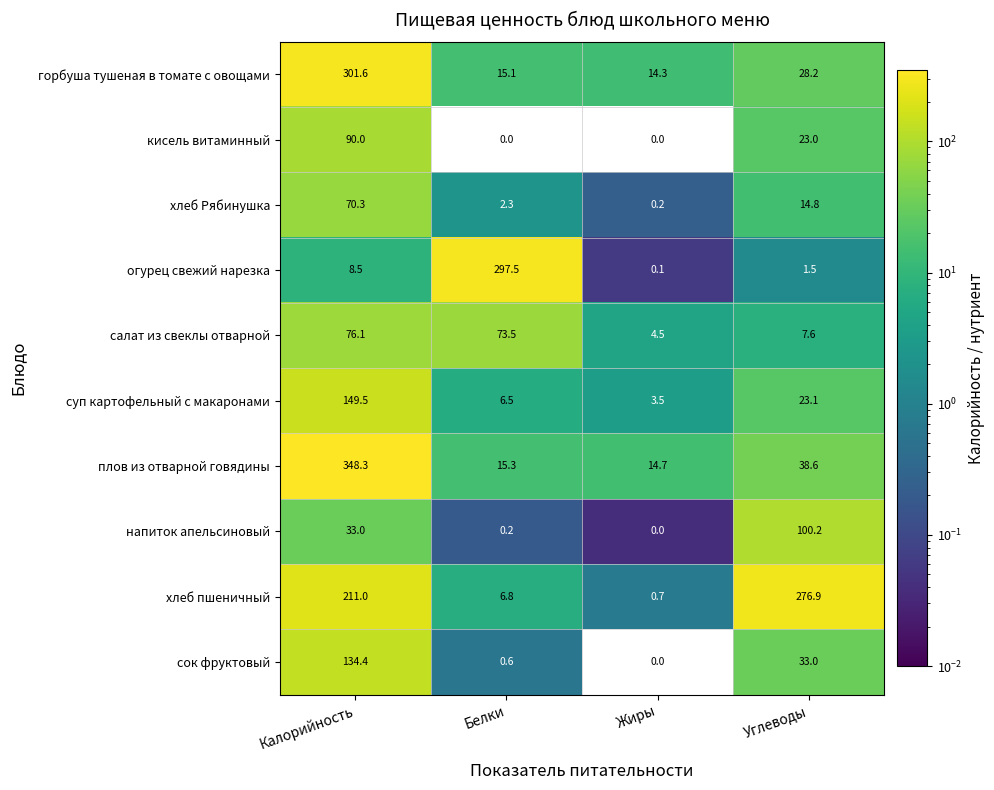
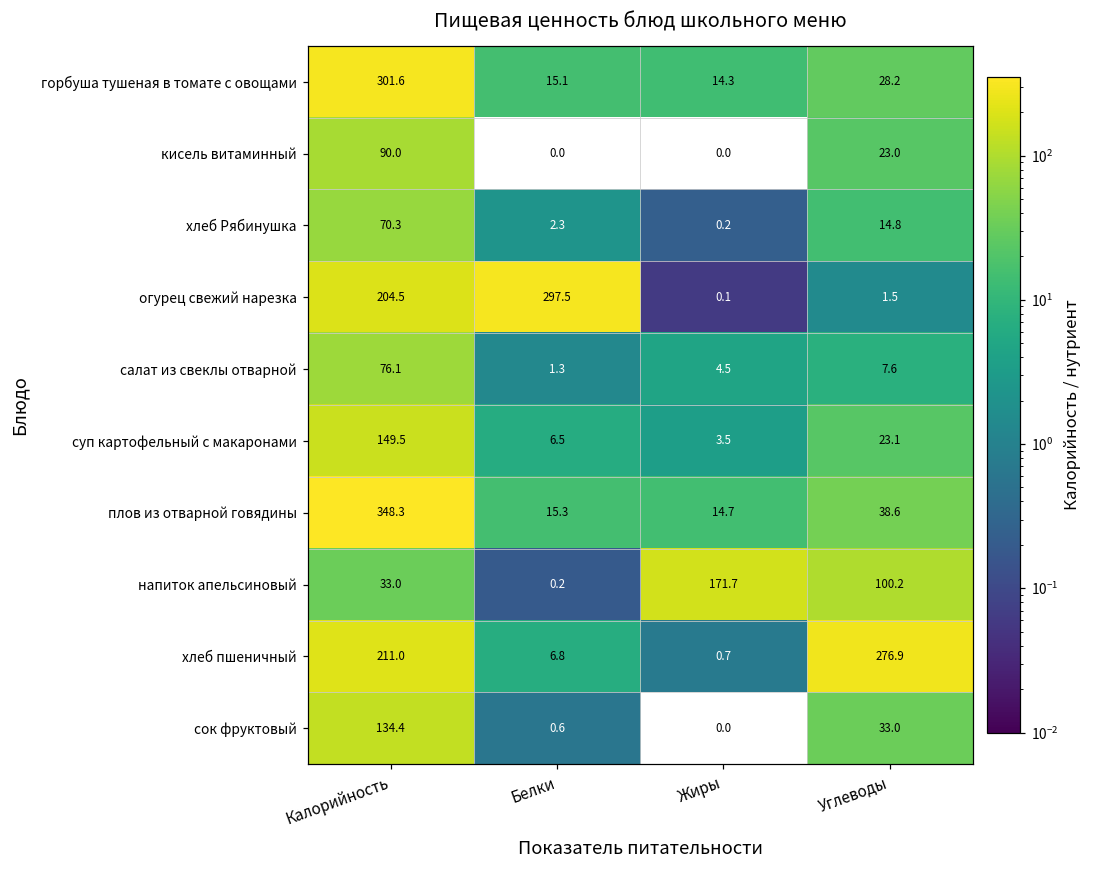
  {
    "горбуша тушеная в томате с овощами": {
      "Калорийность": 301.6,
      "Белки": 15.1,
      "Жиры": 14.3,
      "Углеводы": 28.2
    },
    "кисель витаминный": {
      "Калорийность": 90.0,
      "Белки": 0.0,
      "Жиры": 0.0,
      "Углеводы": 23.0
    },
    "хлеб Рябинушка": {
      "Калорийность": 70.3,
      "Белки": 2.3,
      "Жиры": 0.2,
      "Углеводы": 14.8
    },
    "огурец свежий нарезка": {
-     "Калорийность": 8.5,
+     "Калорийность": 204.5,
      "Белки": 297.5,
      "Жиры": 0.1,
      "Углеводы": 1.5
    },
    "салат из свеклы отварной": {
      "Калорийность": 76.1,
-     "Белки": 73.5,
+     "Белки": 1.3,
      "Жиры": 4.5,
      "Углеводы": 7.6
    },
    "суп картофельный с макаронами": {
      "Калорийность": 149.5,
      "Белки": 6.5,
      "Жиры": 3.5,
      "Углеводы": 23.1
    },
    "плов из отварной говядины": {
      "Калорийность": 348.3,
      "Белки": 15.3,
      "Жиры": 14.7,
      "Углеводы": 38.6
    },
    "напиток апельсиновый": {
      "Калорийность": 33.0,
      "Белки": 0.2,
-     "Жиры": 0.0,
+     "Жиры": 171.7,
      "Углеводы": 100.2
    },
    "хлеб пшеничный": {
      "Калорийность": 211.0,
      "Белки": 6.8,
      "Жиры": 0.7,
      "Углеводы": 276.9
    },
    "сок фруктовый": {
      "Калорийность": 134.4,
      "Белки": 0.6,
      "Жиры": 0.0,
      "Углеводы": 33.0
    }
  }
